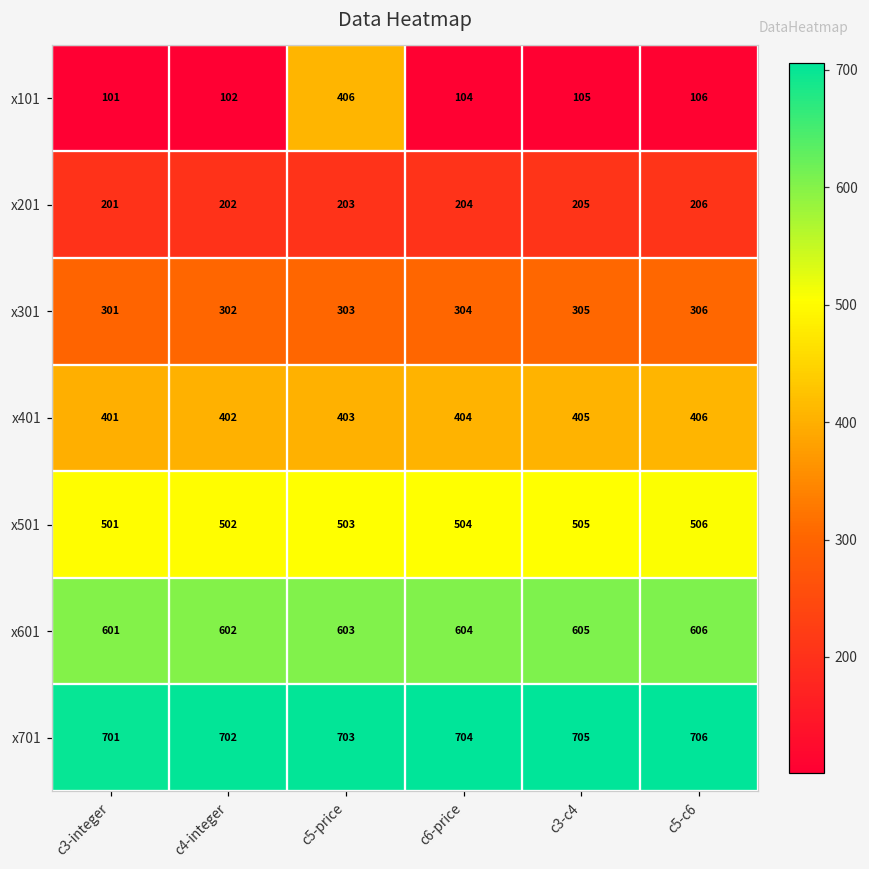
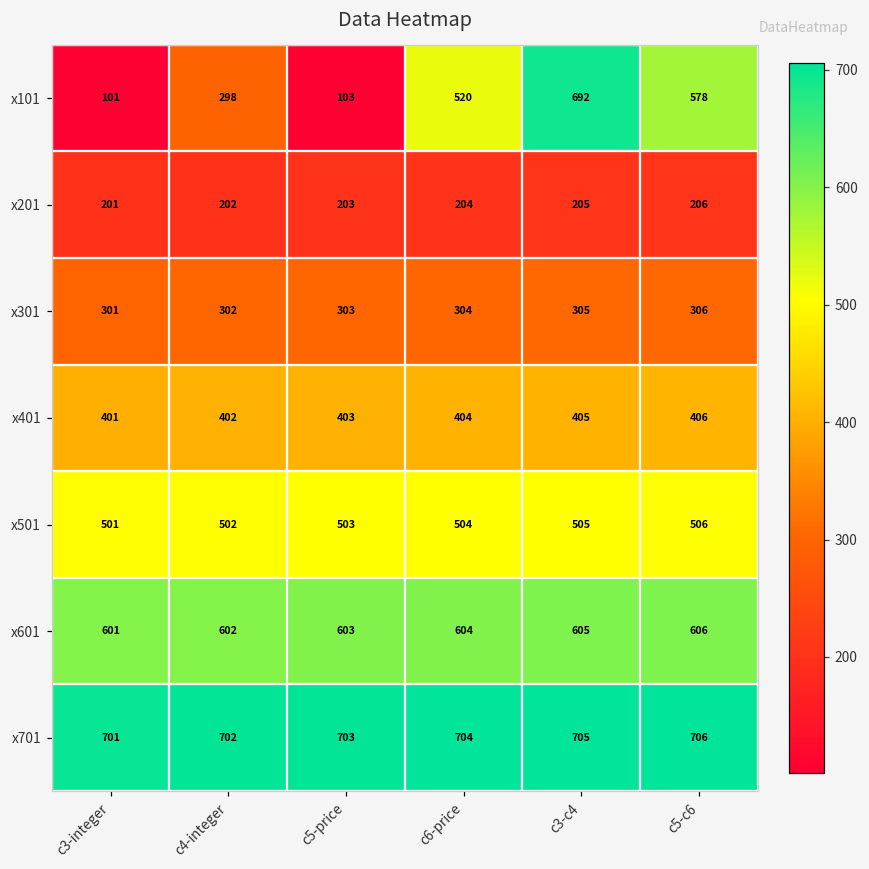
  {
    "x101": {
      "c3-integer": 101,
-     "c4-integer": 102,
-     "c5-price": 406,
-     "c6-price": 104,
-     "c3-c4": 105,
-     "c5-c6": 106
+     "c4-integer": 298,
+     "c5-price": 103,
+     "c6-price": 520,
+     "c3-c4": 692,
+     "c5-c6": 578
    },
    "x201": {
      "c3-integer": 201,
      "c4-integer": 202,
      "c5-price": 203,
      "c6-price": 204,
      "c3-c4": 205,
      "c5-c6": 206
    },
    "x301": {
      "c3-integer": 301,
      "c4-integer": 302,
      "c5-price": 303,
      "c6-price": 304,
      "c3-c4": 305,
      "c5-c6": 306
    },
    "x401": {
      "c3-integer": 401,
      "c4-integer": 402,
      "c5-price": 403,
      "c6-price": 404,
      "c3-c4": 405,
      "c5-c6": 406
    },
    "x501": {
      "c3-integer": 501,
      "c4-integer": 502,
      "c5-price": 503,
      "c6-price": 504,
      "c3-c4": 505,
      "c5-c6": 506
    },
    "x601": {
      "c3-integer": 601,
      "c4-integer": 602,
      "c5-price": 603,
      "c6-price": 604,
      "c3-c4": 605,
      "c5-c6": 606
    },
    "x701": {
      "c3-integer": 701,
      "c4-integer": 702,
      "c5-price": 703,
      "c6-price": 704,
      "c3-c4": 705,
      "c5-c6": 706
    }
  }
